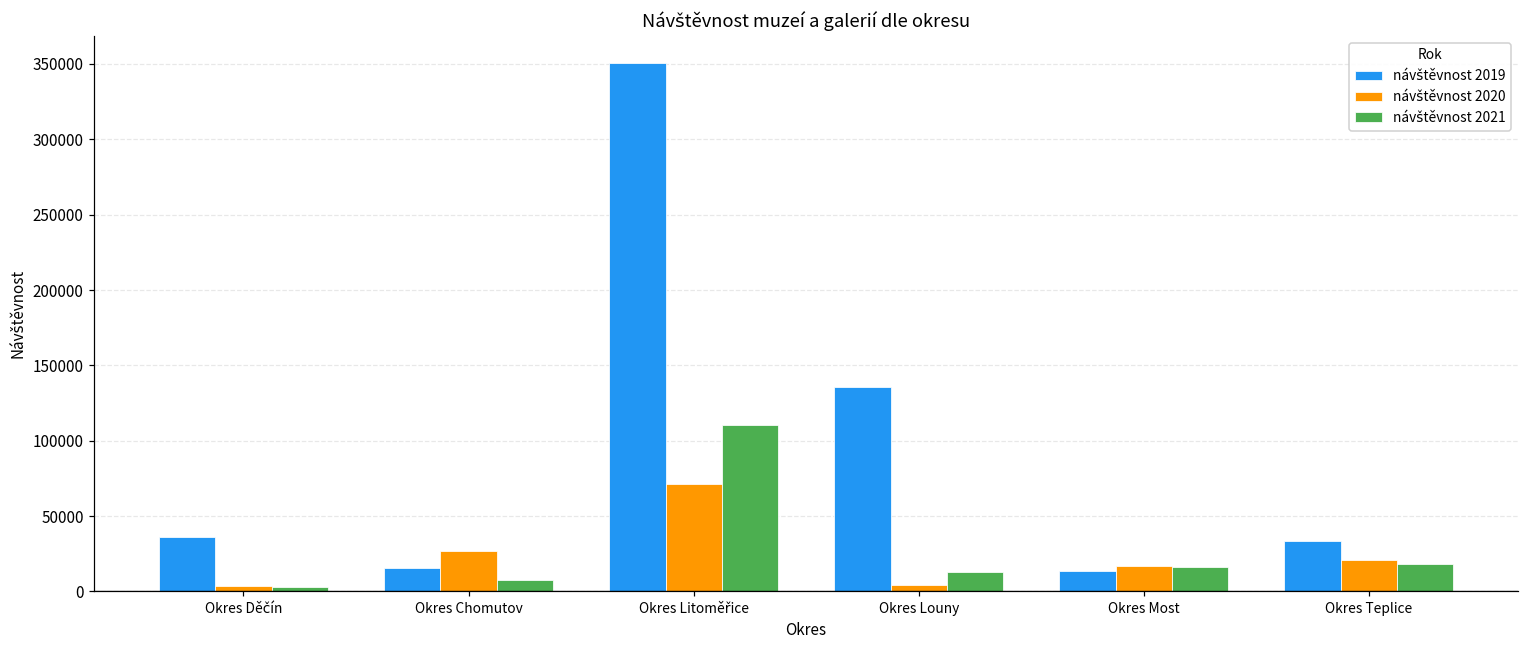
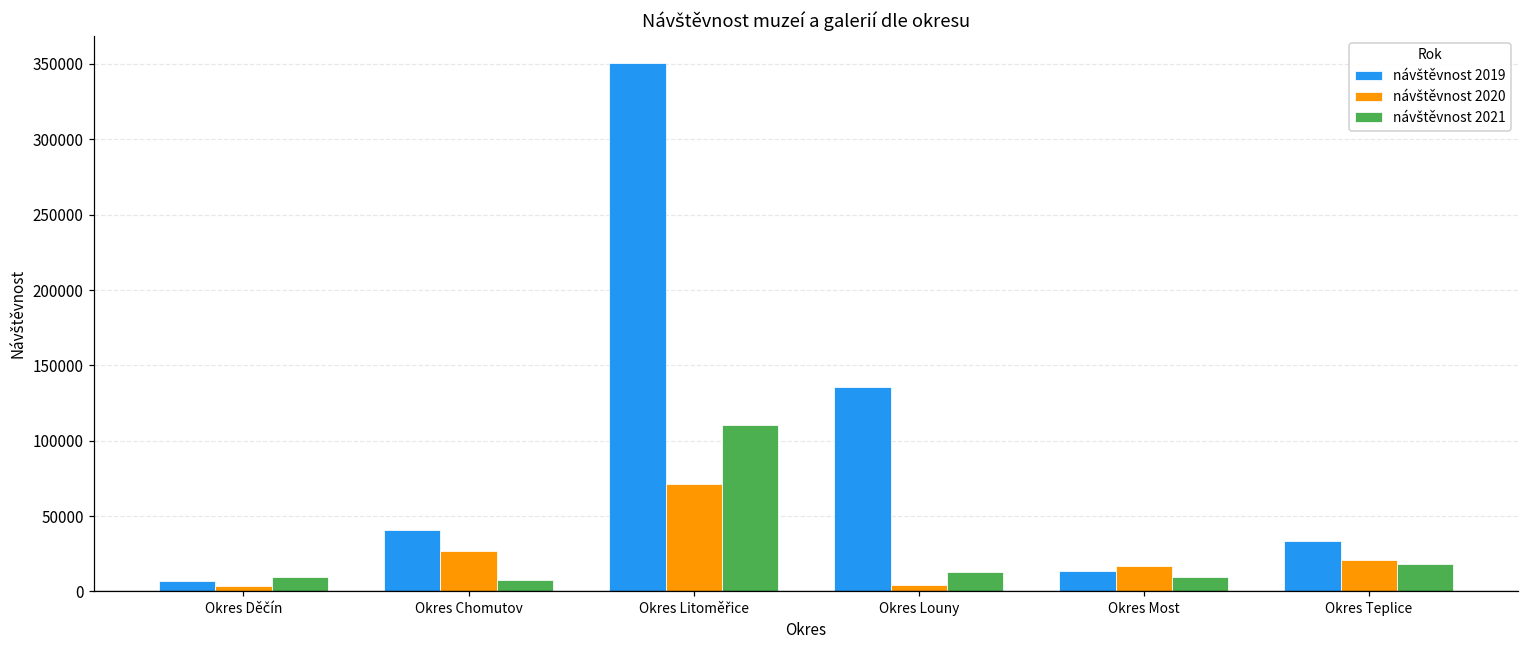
  {
    "návštěvnost 2019": {
-     "Okres Děčín": 36000,
-     "Okres Chomutov": 16000,
+     "Okres Děčín": 7000,
+     "Okres Chomutov": 41000,
      "Okres Litoměřice": 351000,
      "Okres Louny": 136000,
      "Okres Most": 14000,
      "Okres Teplice": 34000
    },
    "návštěvnost 2020": {
      "Okres Děčín": 4000,
      "Okres Chomutov": 27000,
      "Okres Litoměřice": 72000,
      "Okres Louny": 4000,
      "Okres Most": 17000,
      "Okres Teplice": 21000
    },
    "návštěvnost 2021": {
-     "Okres Děčín": 3000,
+     "Okres Děčín": 10000,
      "Okres Chomutov": 7000,
      "Okres Litoměřice": 110000,
      "Okres Louny": 13000,
-     "Okres Most": 17000,
+     "Okres Most": 9000,
      "Okres Teplice": 18000
    }
  }
